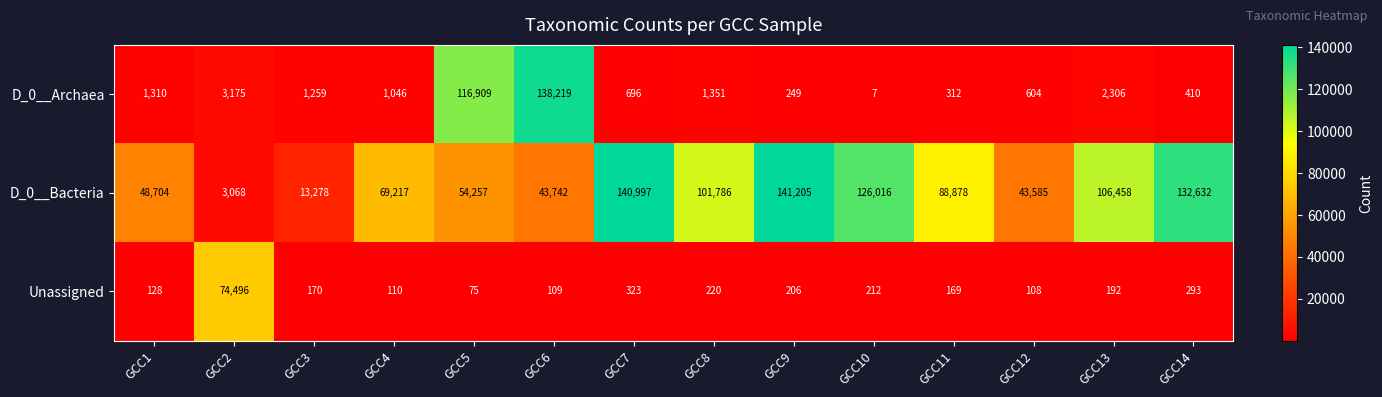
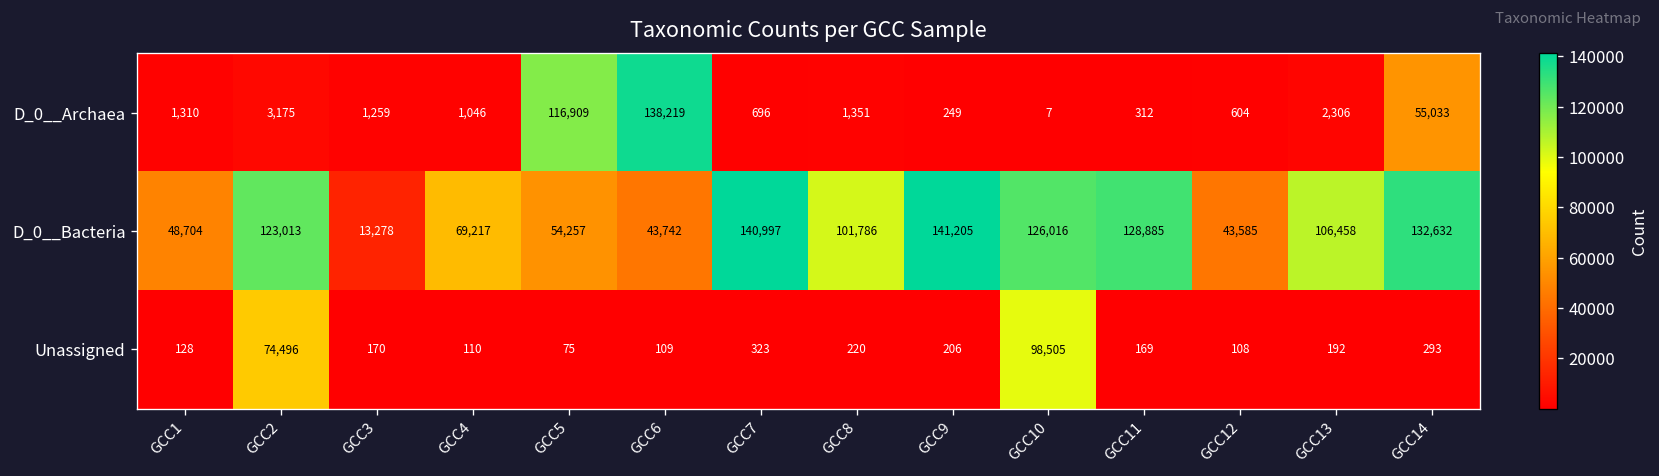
  {
    "D_0__Archaea": {
      "GCC1": "1,310",
      "GCC2": "3,175",
      "GCC3": "1,259",
      "GCC4": "1,046",
      "GCC5": "116,909",
      "GCC6": "138,219",
      "GCC7": "696",
      "GCC8": "1,351",
      "GCC9": "249",
      "GCC10": "7",
      "GCC11": "312",
      "GCC12": "604",
      "GCC13": "2,306",
-     "GCC14": "410"
+     "GCC14": "55,033"
    },
    "D_0__Bacteria": {
      "GCC1": "48,704",
-     "GCC2": "3,068",
+     "GCC2": "123,013",
      "GCC3": "13,278",
      "GCC4": "69,217",
      "GCC5": "54,257",
      "GCC6": "43,742",
      "GCC7": "140,997",
      "GCC8": "101,786",
      "GCC9": "141,205",
      "GCC10": "126,016",
-     "GCC11": "88,878",
+     "GCC11": "128,885",
      "GCC12": "43,585",
      "GCC13": "106,458",
      "GCC14": "132,632"
    },
    "Unassigned": {
      "GCC1": "128",
      "GCC2": "74,496",
      "GCC3": "170",
      "GCC4": "110",
      "GCC5": "75",
      "GCC6": "109",
      "GCC7": "323",
      "GCC8": "220",
      "GCC9": "206",
-     "GCC10": "212",
+     "GCC10": "98,505",
      "GCC11": "169",
      "GCC12": "108",
      "GCC13": "192",
      "GCC14": "293"
    }
  }
